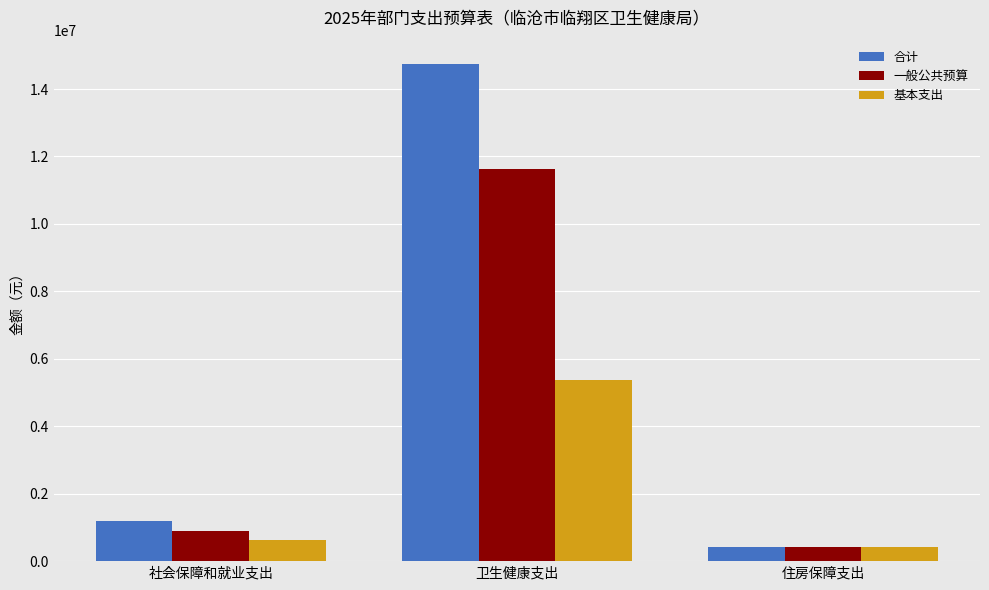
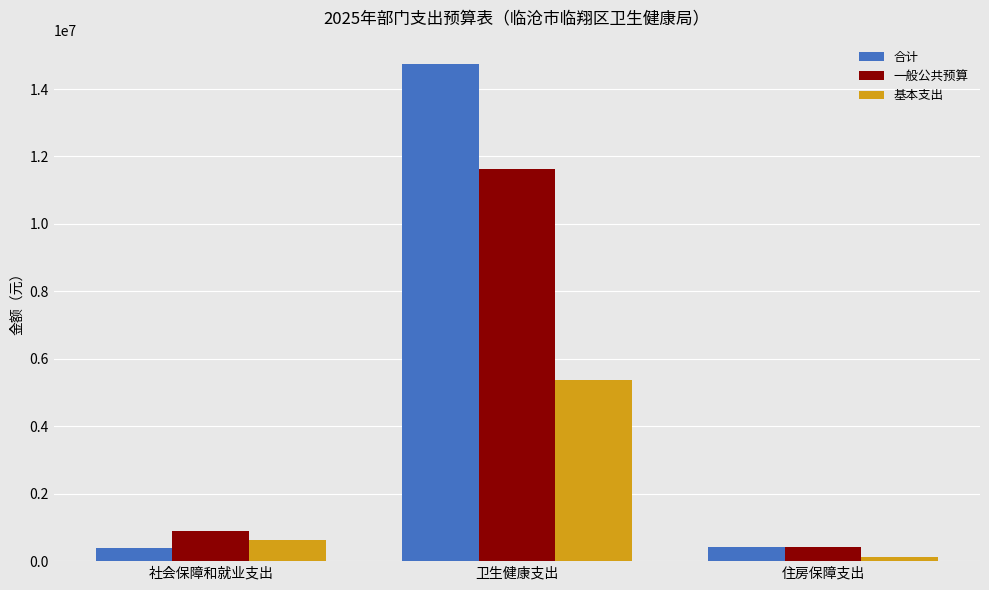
  {
    "合计": {
-     "社会保障和就业支出": 1200000,
+     "社会保障和就业支出": 400000,
      "卫生健康支出": 14700000,
      "住房保障支出": 400000
    },
    "一般公共预算": {
      "社会保障和就业支出": 900000,
      "卫生健康支出": 11600000,
      "住房保障支出": 400000
    },
    "基本支出": {
      "社会保障和就业支出": 600000,
      "卫生健康支出": 5400000,
-     "住房保障支出": 400000
+     "住房保障支出": 100000
    }
  }
